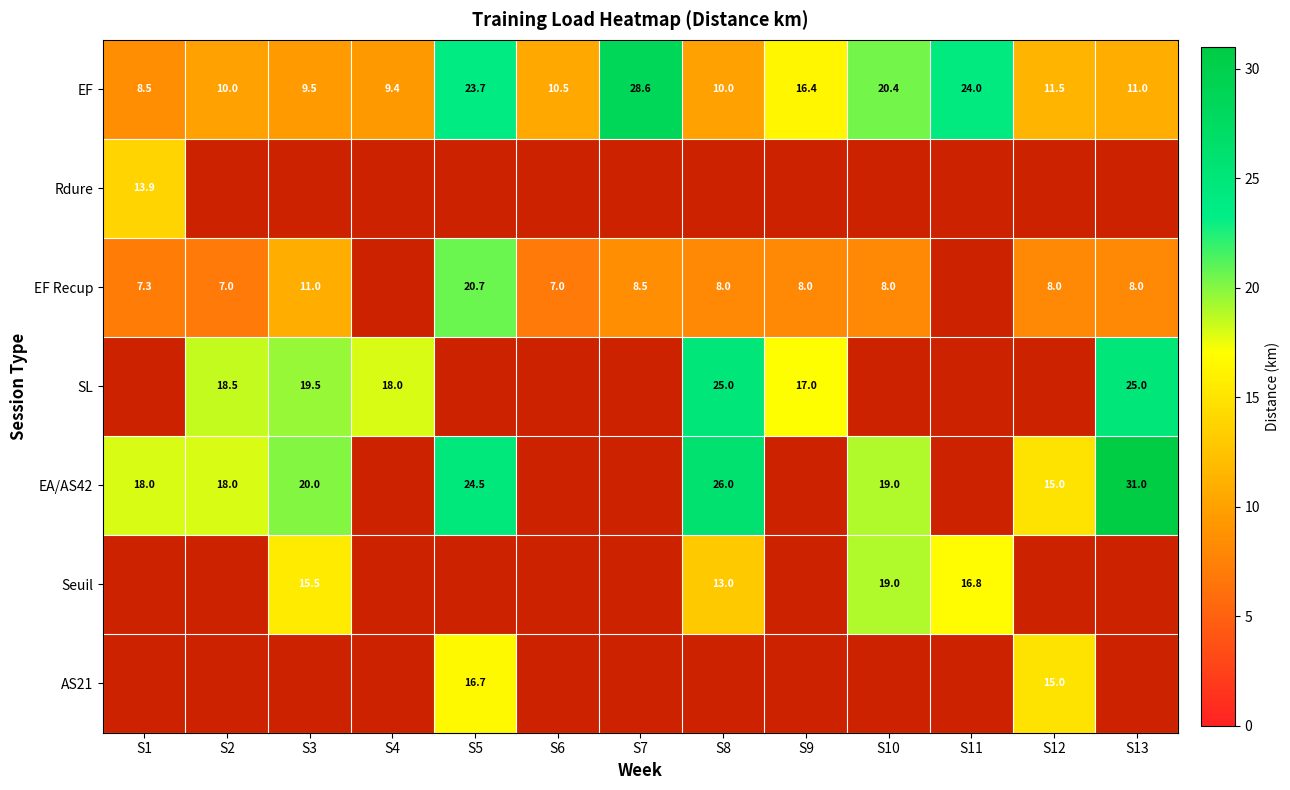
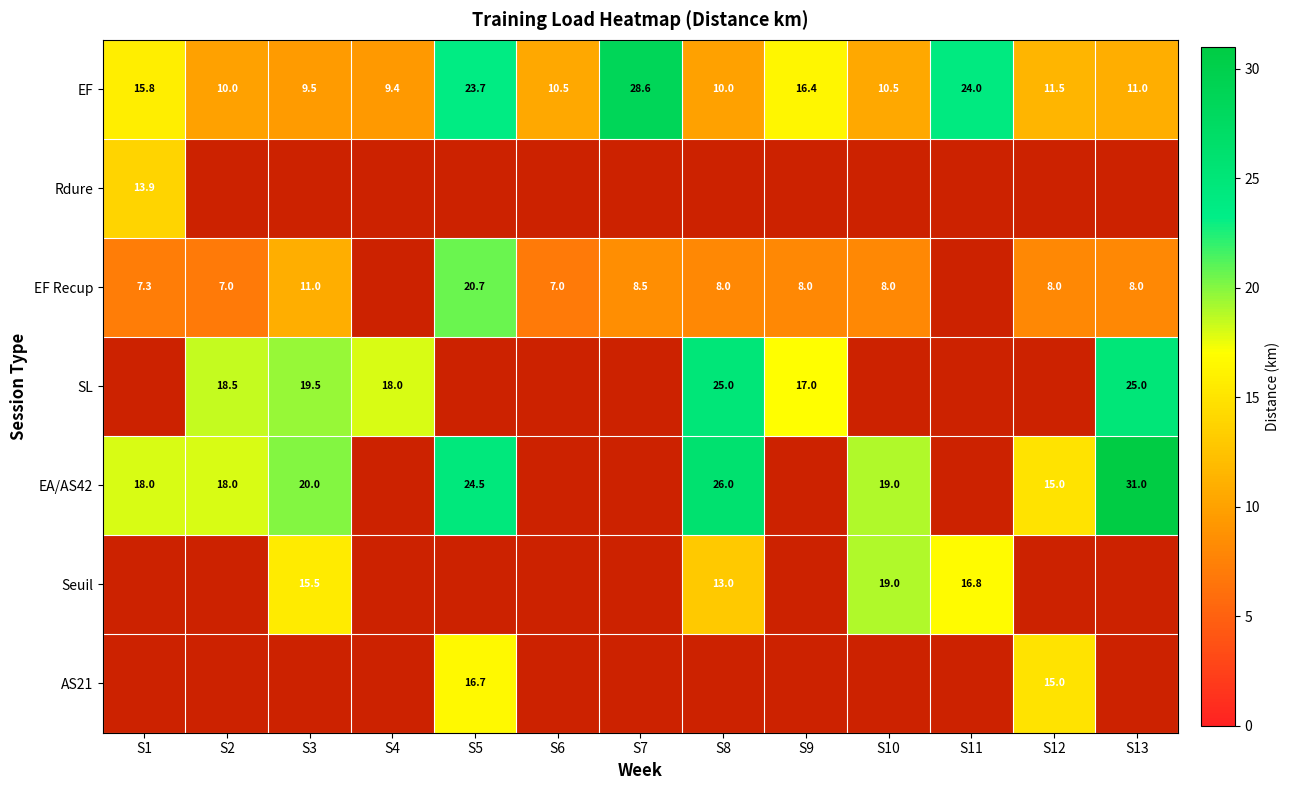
  {
    "EF": {
-     "S1": 8.5,
+     "S1": 15.8,
      "S2": 10.0,
      "S3": 9.5,
      "S4": 9.4,
      "S5": 23.7,
      "S6": 10.5,
      "S7": 28.6,
      "S8": 10.0,
      "S9": 16.4,
-     "S10": 20.4,
+     "S10": 10.5,
      "S11": 24.0,
      "S12": 11.5,
      "S13": 11.0
    },
    "Rdure": {
      "S1": 13.9
    },
    "EF Recup": {
      "S1": 7.3,
      "S2": 7.0,
      "S3": 11.0,
      "S5": 20.7,
      "S6": 7.0,
      "S7": 8.5,
      "S8": 8.0,
      "S9": 8.0,
      "S10": 8.0,
      "S12": 8.0,
      "S13": 8.0
    },
    "SL": {
      "S2": 18.5,
      "S3": 19.5,
      "S4": 18.0,
      "S8": 25.0,
      "S9": 17.0,
      "S13": 25.0
    },
    "EA/AS42": {
      "S1": 18.0,
      "S2": 18.0,
      "S3": 20.0,
      "S5": 24.5,
      "S8": 26.0,
      "S10": 19.0,
      "S12": 15.0,
      "S13": 31.0
    },
    "Seuil": {
      "S3": 15.5,
      "S8": 13.0,
      "S10": 19.0,
      "S11": 16.8
    },
    "AS21": {
      "S5": 16.7,
      "S12": 15.0
    }
  }
